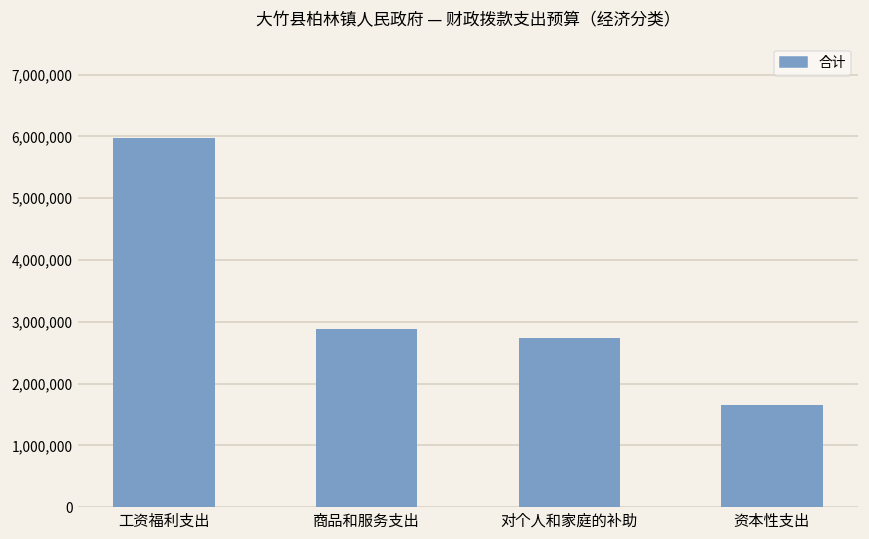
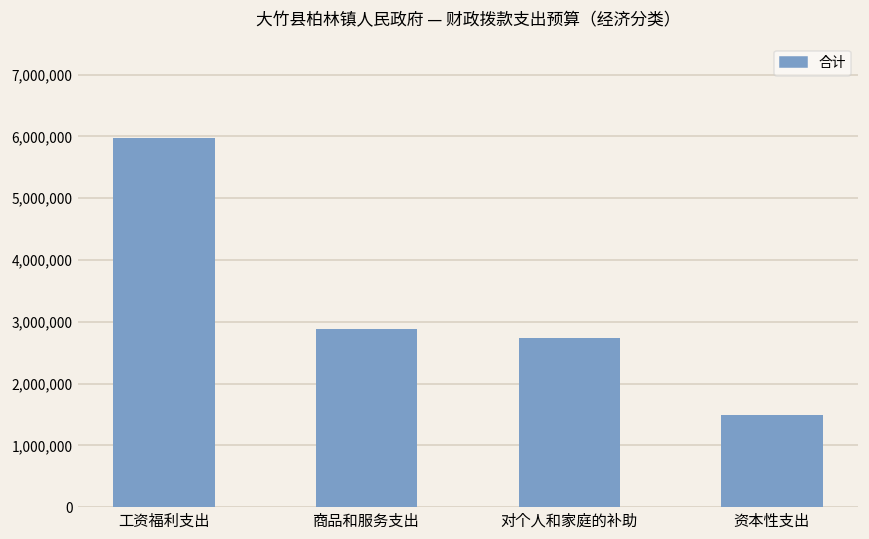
  {
    "工资福利支出": "6,000,000",
    "商品和服务支出": "2,900,000",
    "对个人和家庭的补助": "2,700,000",
-   "资本性支出": "1,700,000"
+   "资本性支出": "1,500,000"
  }
